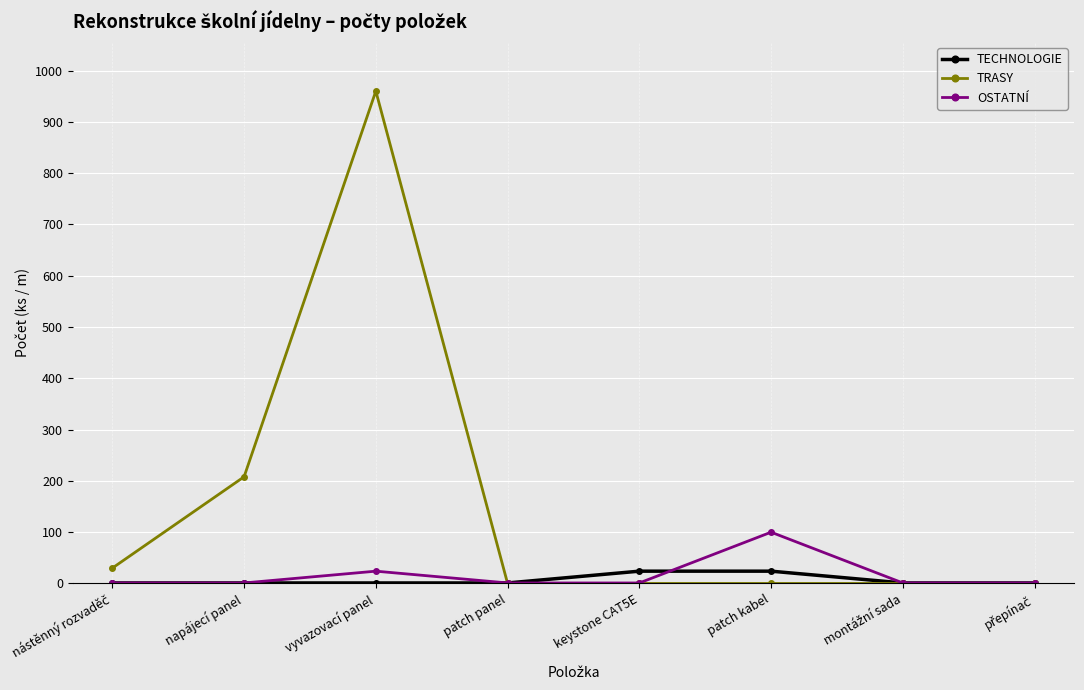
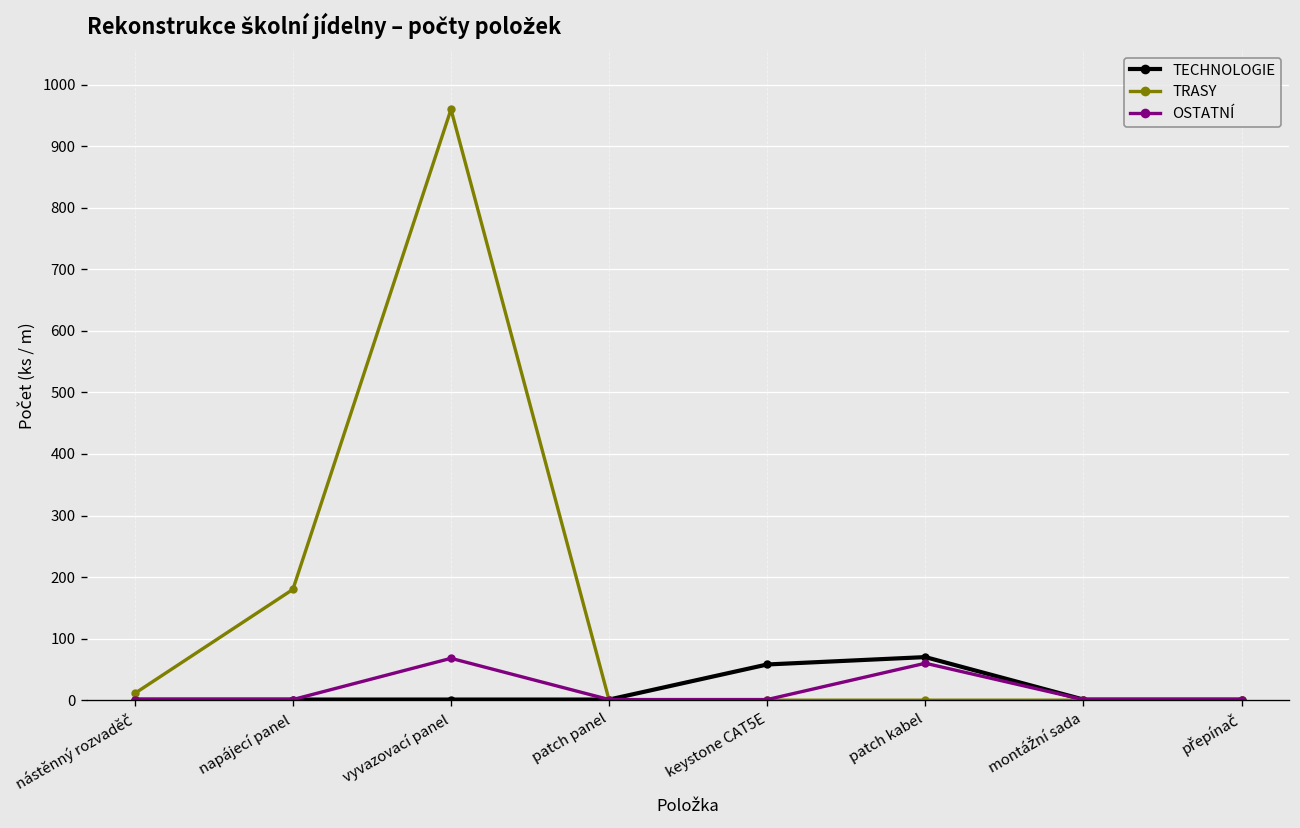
  {
    "TECHNOLOGIE": {
      "vyvazovací panel": 0,
-     "keystone CAT5E": 20,
-     "patch kabel": 20
+     "keystone CAT5E": 60,
+     "patch kabel": 70
    },
    "TRASY": {
-     "nástěnný rozvaděč": 30,
-     "napájecí panel": 210,
+     "nástěnný rozvaděč": 10,
+     "napájecí panel": 180,
      "vyvazovací panel": 960,
      "patch kabel": 0
    },
    "OSTATNÍ": {
-     "vyvazovací panel": 20,
-     "patch kabel": 100
+     "vyvazovací panel": 70,
+     "patch kabel": 60
    }
  }
